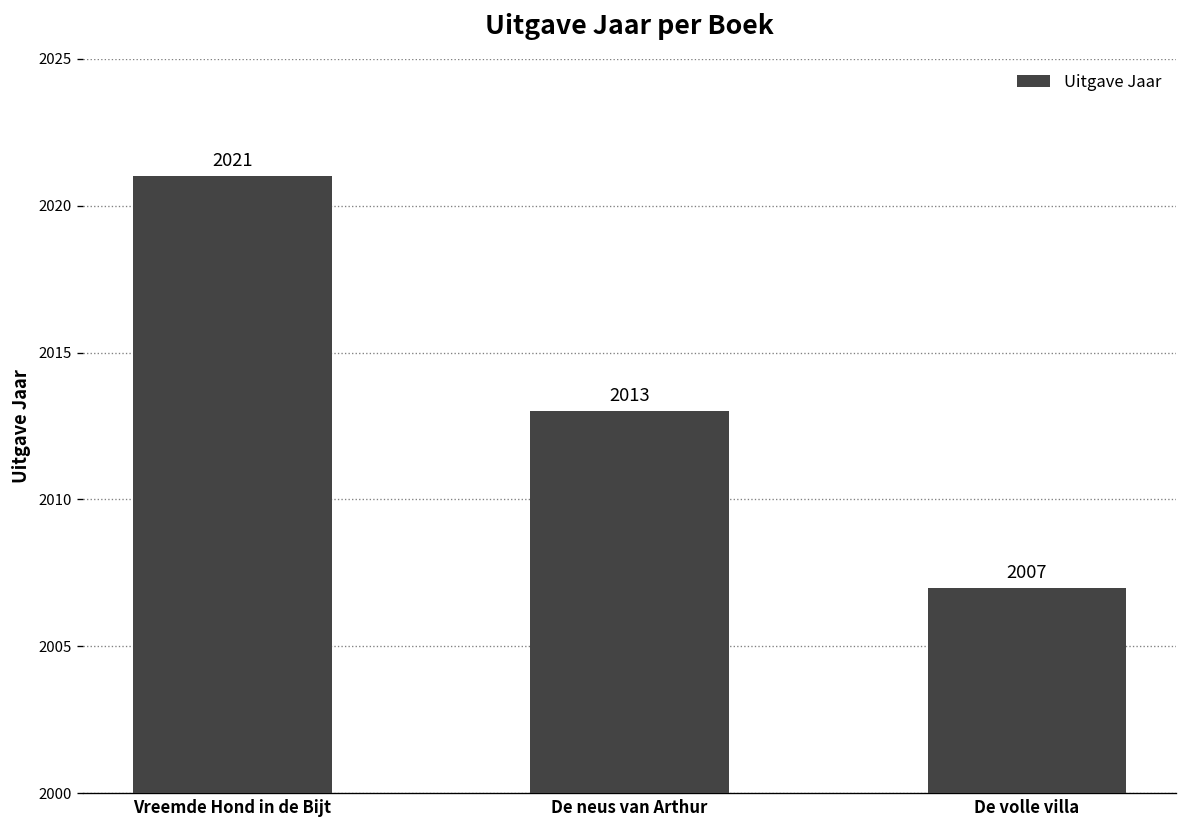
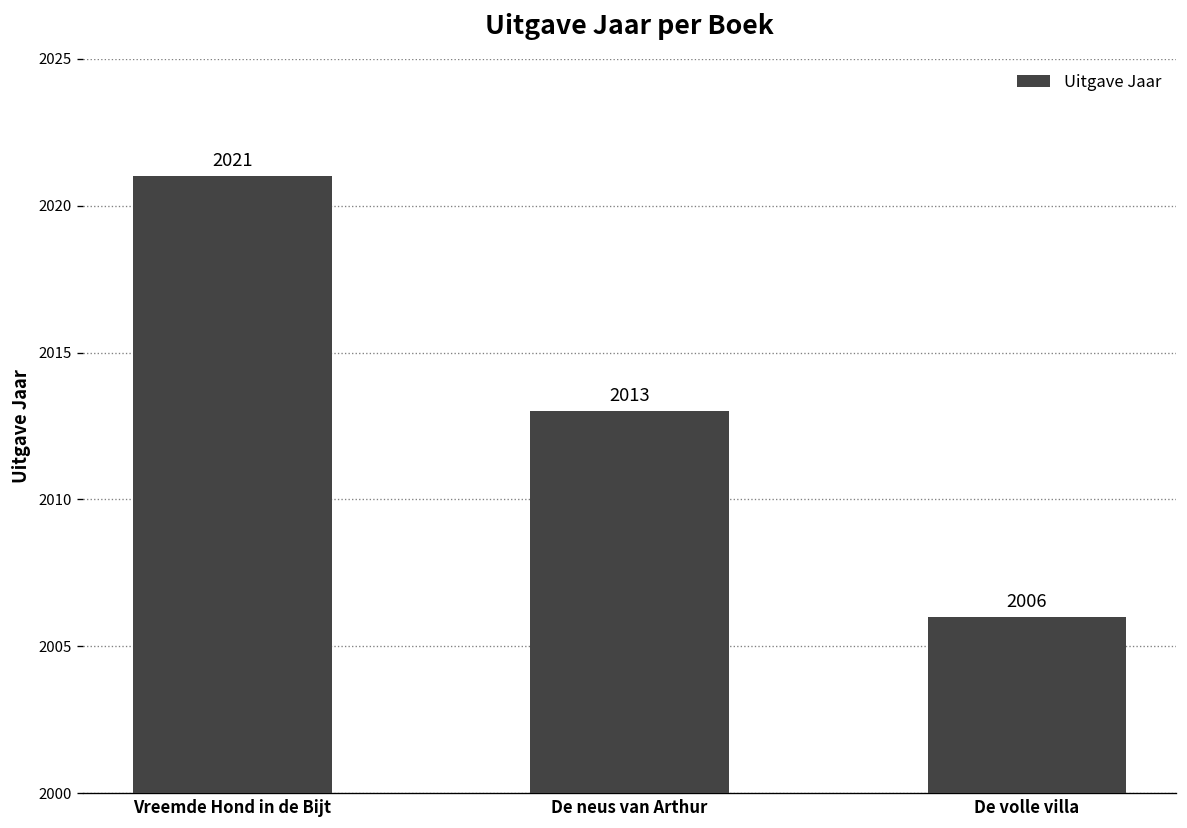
  {
    "Vreemde Hond in de Bijt": 2021,
    "De neus van Arthur": 2013,
-   "De volle villa": 2007
+   "De volle villa": 2006
  }
